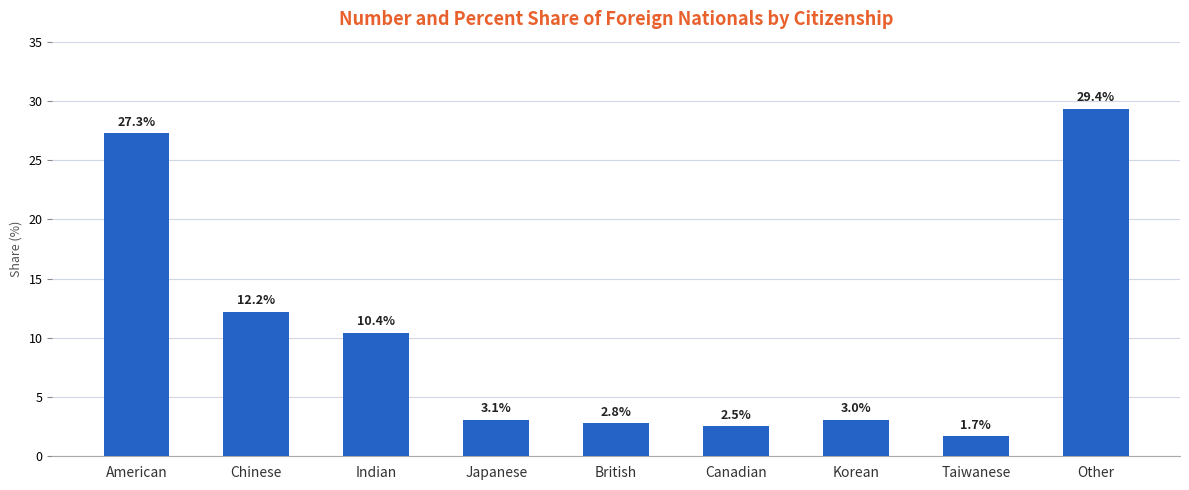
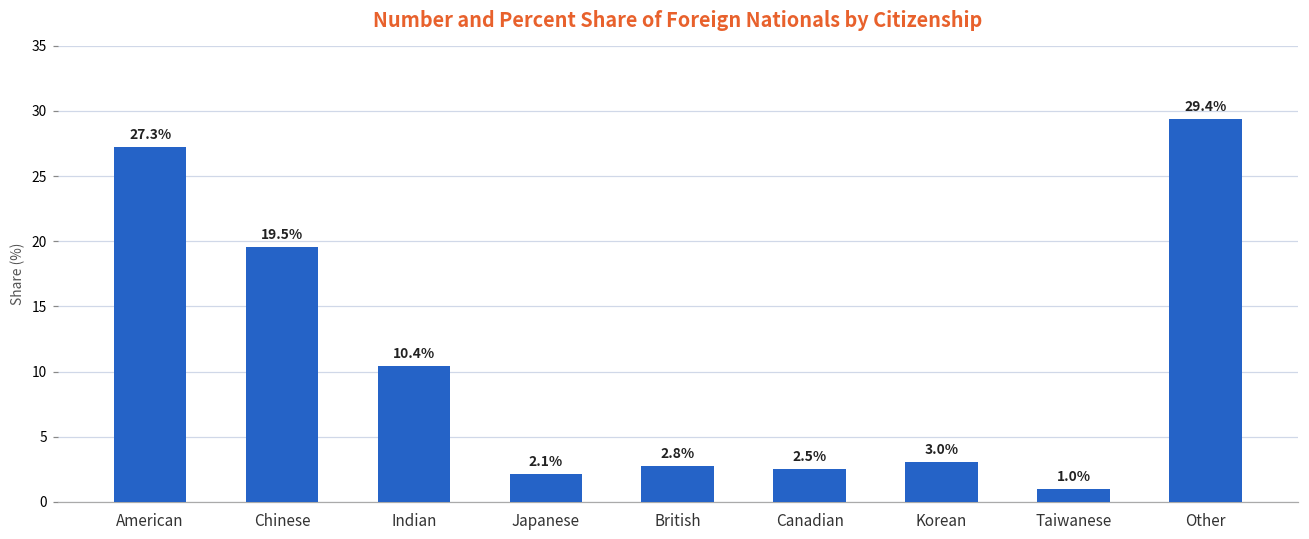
  {
    "American": "27.3%",
-   "Chinese": "12.2%",
+   "Chinese": "19.5%",
    "Indian": "10.4%",
-   "Japanese": "3.1%",
+   "Japanese": "2.1%",
    "British": "2.8%",
    "Canadian": "2.5%",
    "Korean": "3.0%",
-   "Taiwanese": "1.7%",
+   "Taiwanese": "1.0%",
    "Other": "29.4%"
  }
